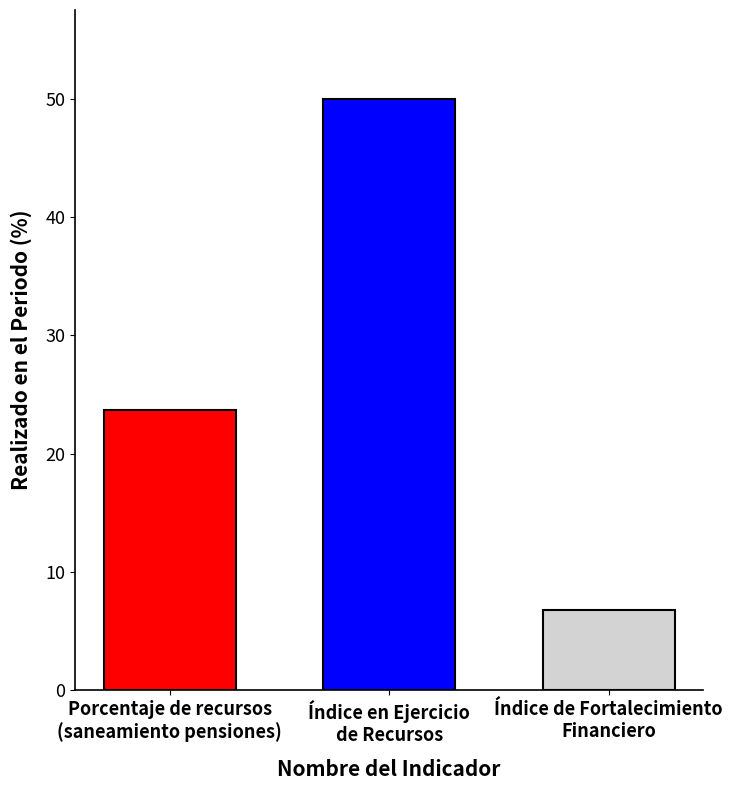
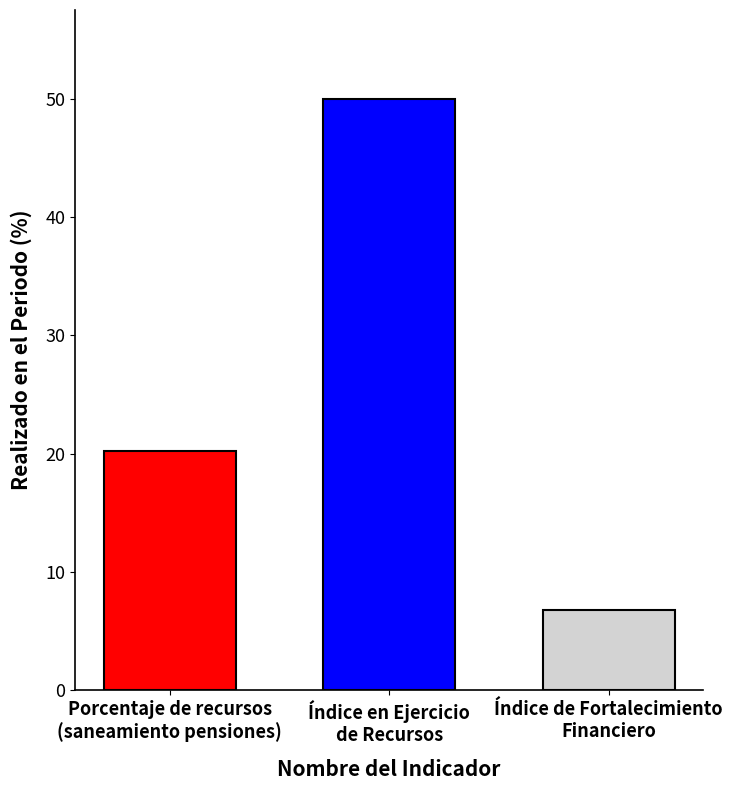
  {
-   "Porcentaje de recursos (saneamiento pensiones)": 23.7,
+   "Porcentaje de recursos (saneamiento pensiones)": 20.2,
    "Índice en Ejercicio de Recursos": 50.0,
    "Índice de Fortalecimiento Financiero": 6.8
  }
